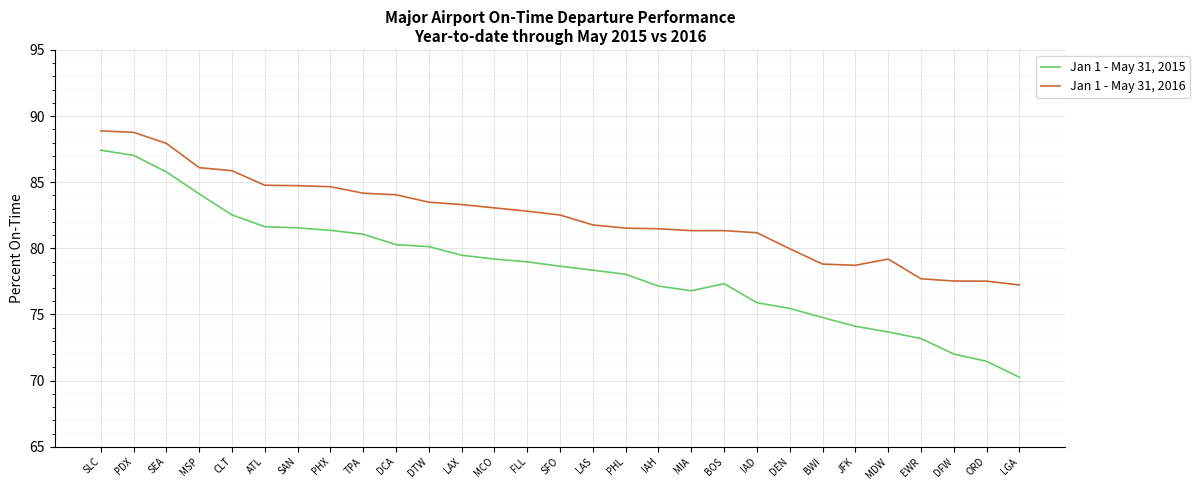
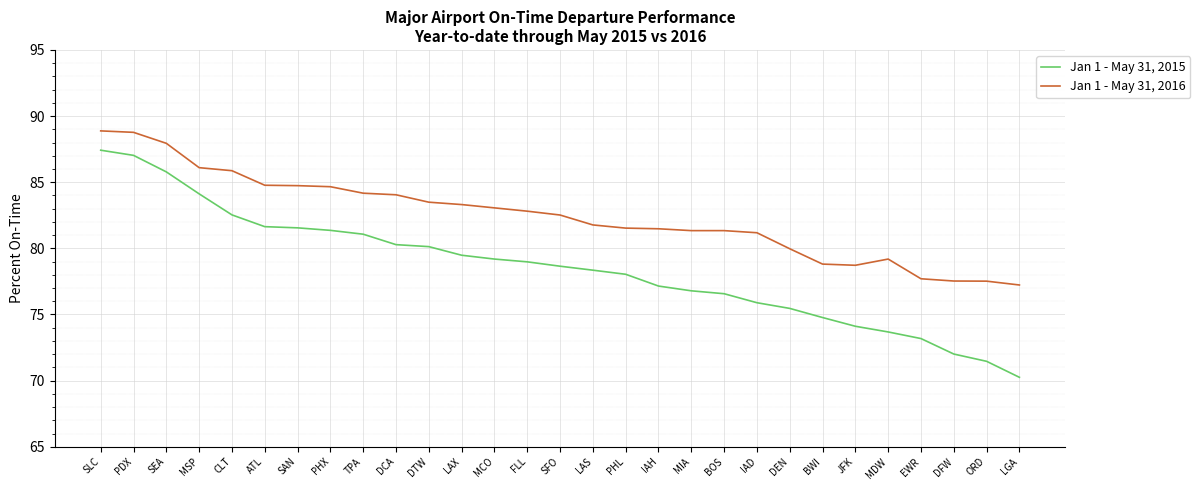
  {
    "Jan 1 - May 31, 2015": {
      "SLC": 87.4,
      "PDX": 87.0,
      "SEA": 85.8,
      "MSP": 84.1,
      "CLT": 82.5,
      "ATL": 81.6,
      "SAN": 81.6,
      "PHX": 81.4,
      "TPA": 81.1,
      "DCA": 80.3,
      "DTW": 80.1,
      "LAX": 79.5,
      "MCO": 79.2,
      "FLL": 79.0,
      "SFO": 78.7,
      "LAS": 78.4,
      "PHL": 78.0,
      "IAH": 77.2,
      "MIA": 76.8,
-     "BOS": 77.3,
+     "BOS": 76.6,
      "IAD": 75.9,
      "DEN": 75.5,
      "BWI": 74.8,
      "JFK": 74.1,
      "MDW": 73.7,
      "EWR": 73.2,
      "DFW": 72.0,
      "ORD": 71.5,
      "LGA": 70.3
    },
    "Jan 1 - May 31, 2016": {
      "SLC": 88.9,
      "PDX": 88.8,
      "SEA": 87.9,
      "MSP": 86.1,
      "CLT": 85.9,
      "ATL": 84.8,
      "SAN": 84.7,
      "PHX": 84.7,
      "TPA": 84.2,
      "DCA": 84.1,
      "DTW": 83.5,
      "LAX": 83.3,
      "MCO": 83.1,
      "FLL": 82.8,
      "SFO": 82.5,
      "LAS": 81.8,
      "PHL": 81.5,
      "IAH": 81.5,
      "MIA": 81.3,
      "BOS": 81.3,
      "IAD": 81.2,
      "DEN": 80.0,
      "BWI": 78.8,
      "JFK": 78.7,
      "MDW": 79.2,
      "EWR": 77.7,
      "DFW": 77.5,
      "ORD": 77.5,
      "LGA": 77.2
    }
  }
